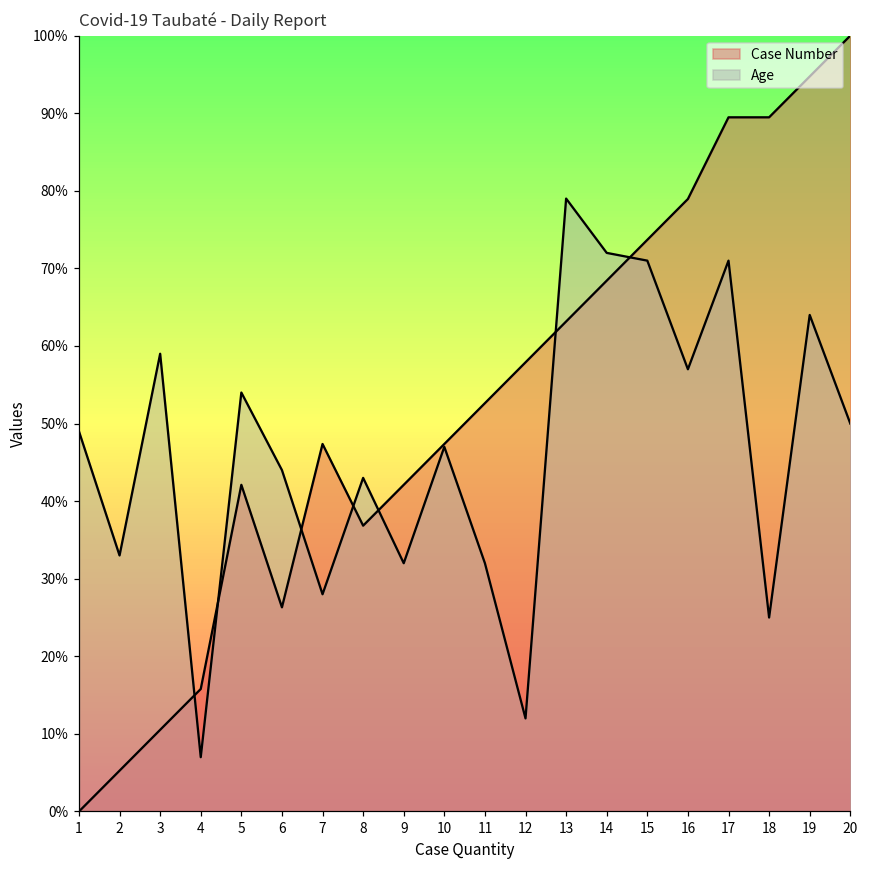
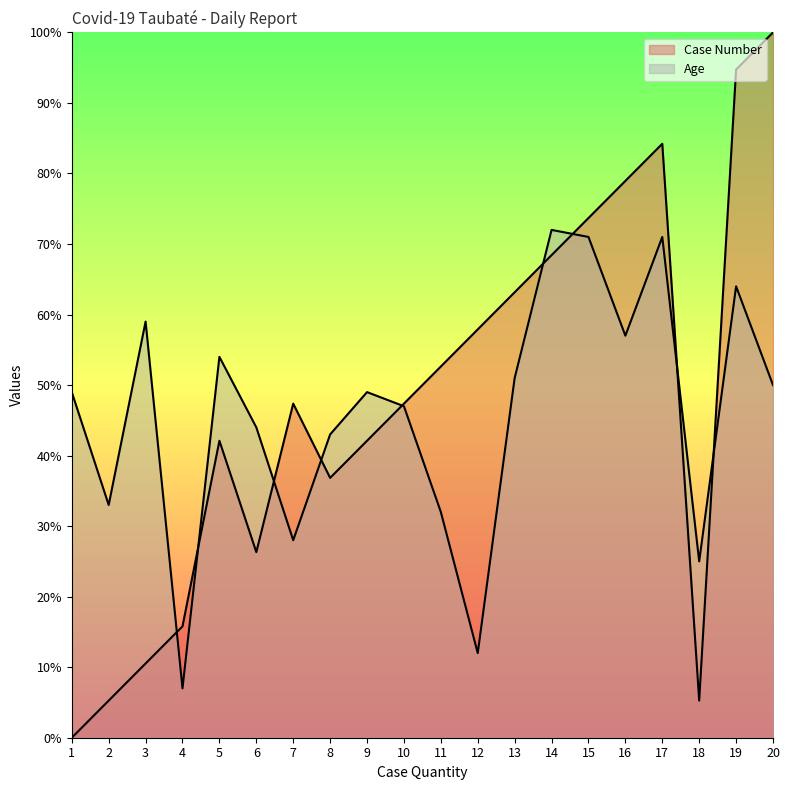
  {
    "Case Number": {
      "1": "0%",
      "2": "5%",
      "3": "11%",
      "4": "16%",
      "5": "42%",
      "6": "26%",
      "7": "47%",
      "8": "37%",
      "9": "42%",
      "10": "47%",
      "11": "53%",
      "12": "58%",
      "13": "63%",
      "14": "68%",
      "15": "74%",
      "16": "79%",
-     "17": "89%",
-     "18": "89%",
+     "17": "84%",
+     "18": "5%",
      "20": "100%"
    },
    "Age": {
      "1": "49%",
      "2": "33%",
      "3": "59%",
      "4": "7%",
      "5": "54%",
      "6": "44%",
      "7": "28%",
      "8": "43%",
-     "9": "32%",
+     "9": "49%",
      "10": "47%",
      "11": "32%",
      "12": "12%",
-     "13": "79%",
+     "13": "51%",
      "14": "72%",
      "15": "71%",
      "16": "57%",
      "17": "71%",
      "18": "25%",
      "19": "64%",
      "20": "50%"
    }
  }
